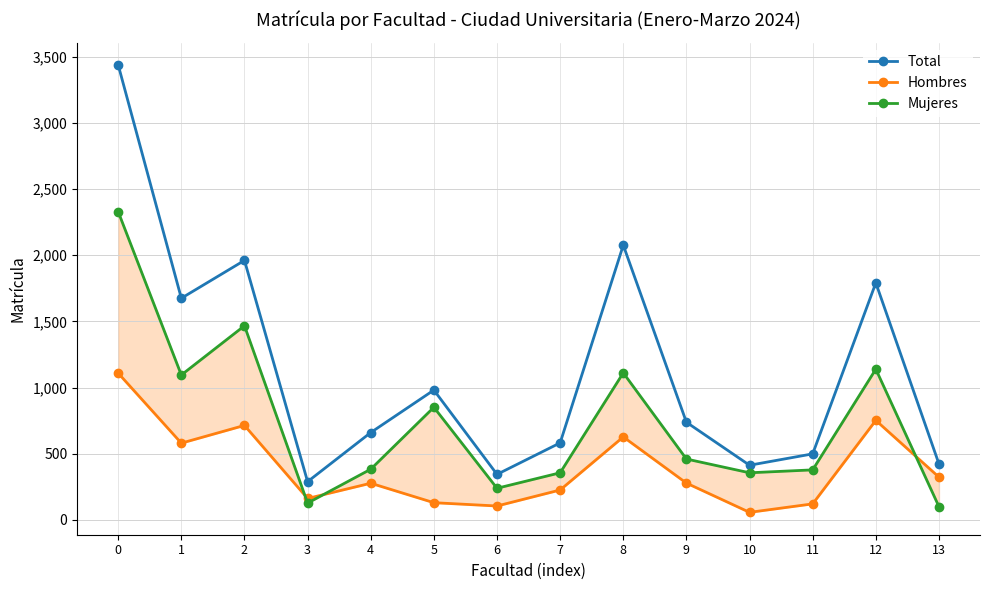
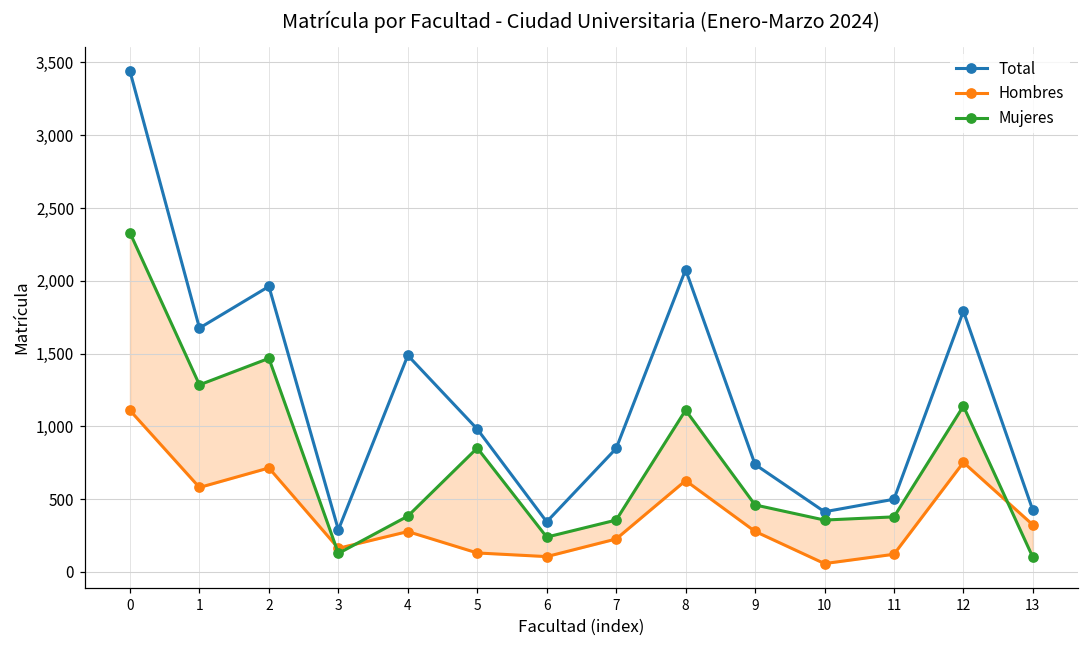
  {
    "Total": {
      "0": "3,440",
      "1": "1,680",
      "2": "1,960",
      "3": "290",
-     "4": "660",
+     "4": "1,490",
      "5": "980",
      "6": "340",
-     "7": "580",
+     "7": "850",
      "8": "2,080",
      "9": "740",
      "10": "410",
      "11": "500",
      "12": "1,790",
      "13": "420"
    },
    "Mujeres": {
-     "1": "1,100",
+     "1": "1,290",
      "3": "130",
      "13": "100"
    }
  }
